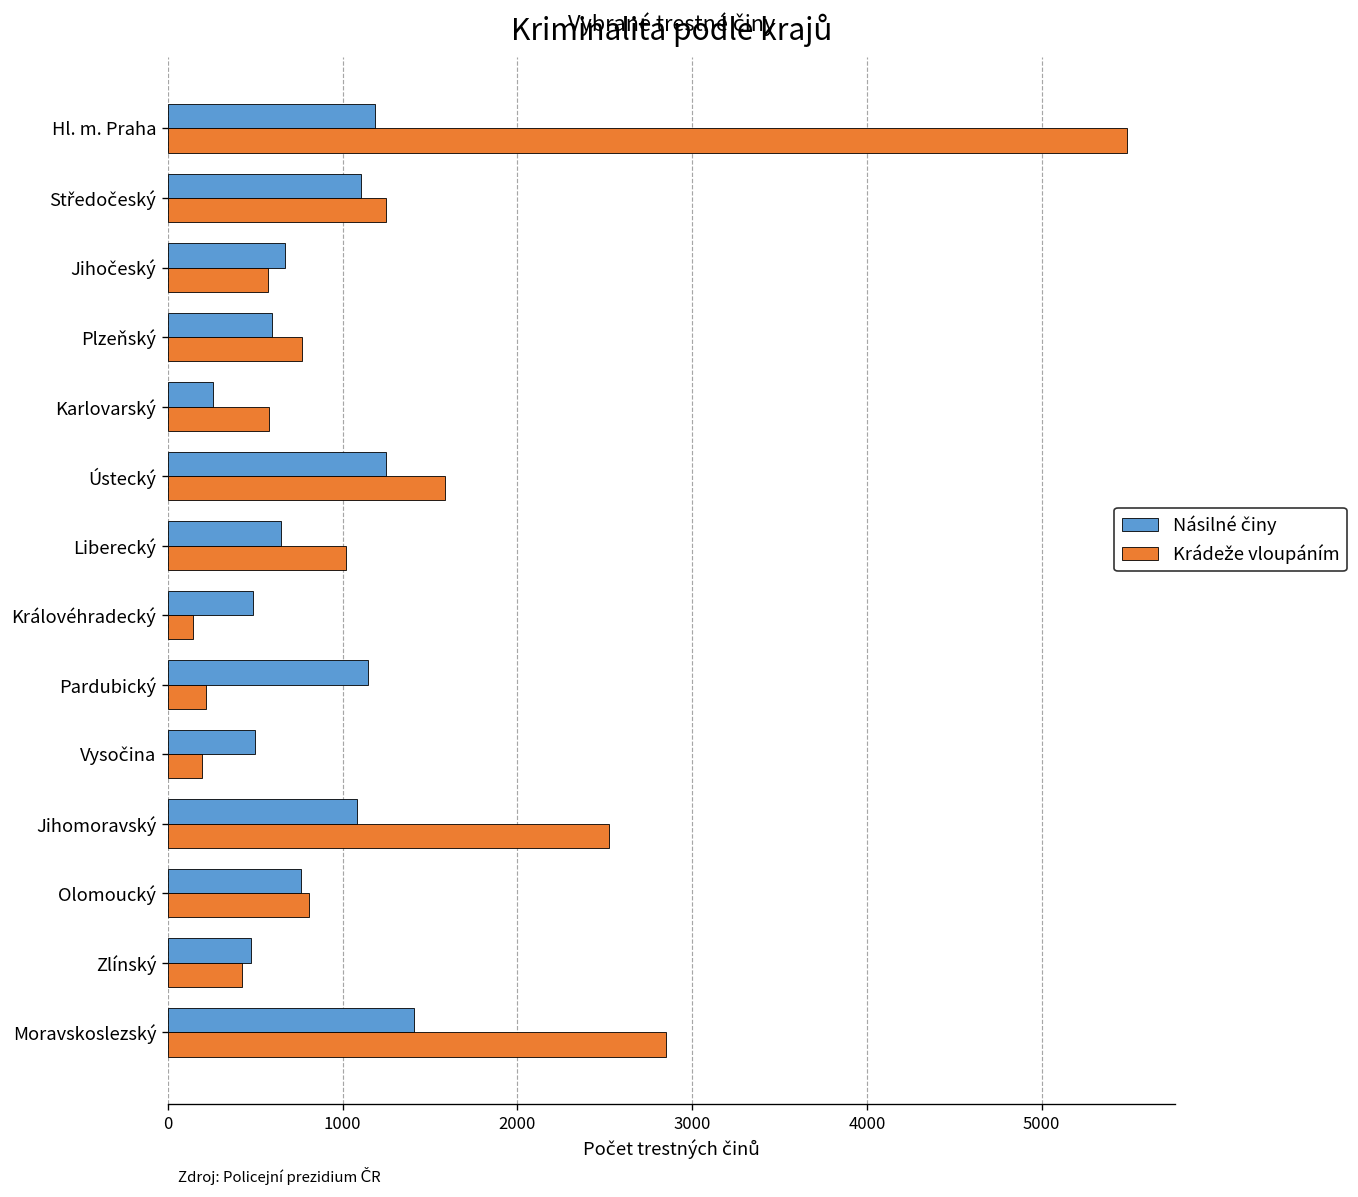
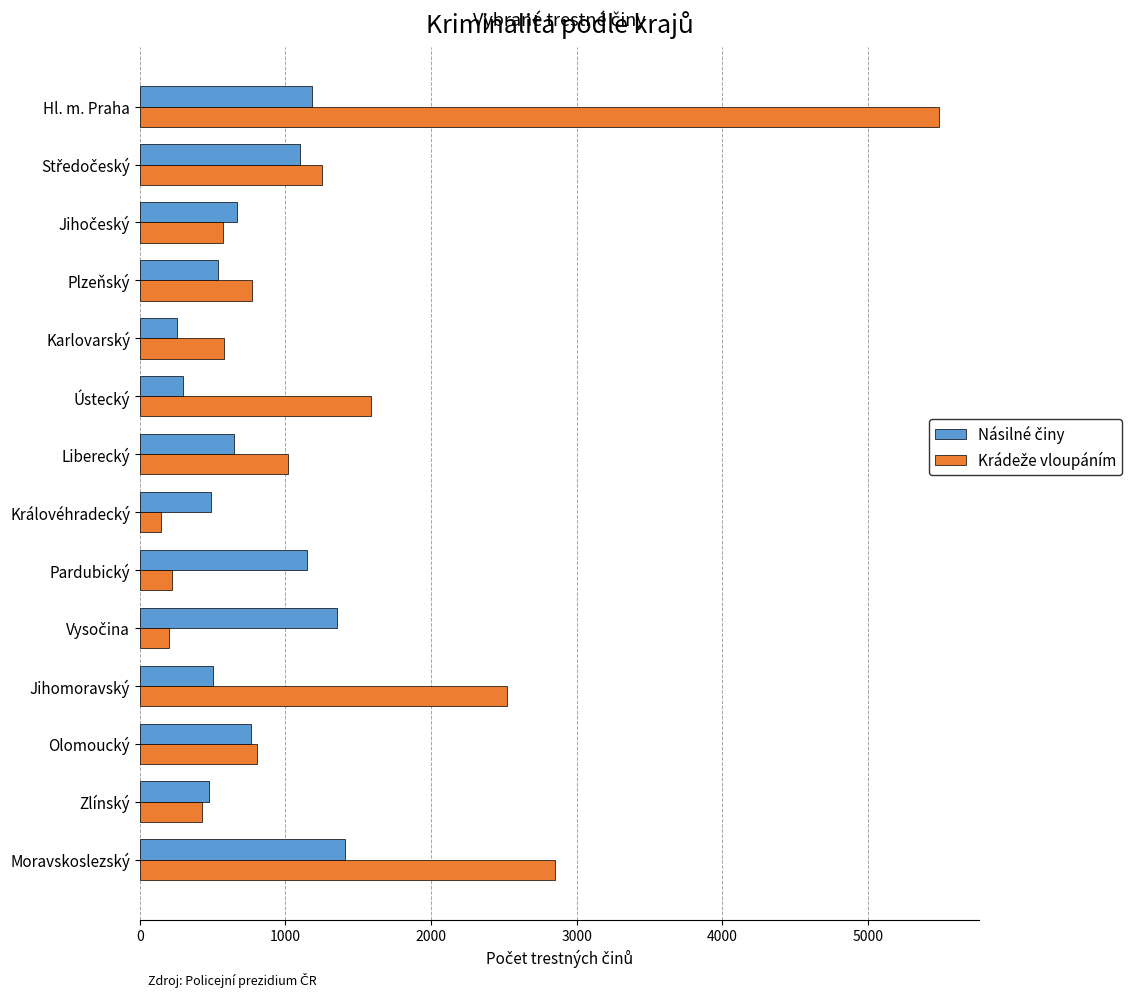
  {
    "Násilné činy": {
      "Hl. m. Praha": 1180,
      "Středočeský": 1100,
      "Jihočeský": 670,
-     "Plzeňský": 600,
+     "Plzeňský": 530,
      "Karlovarský": 260,
-     "Ústecký": 1250,
+     "Ústecký": 300,
      "Liberecký": 650,
      "Královéhradecký": 490,
      "Pardubický": 1150,
-     "Vysočina": 500,
-     "Jihomoravský": 1080,
+     "Vysočina": 1350,
+     "Jihomoravský": 500,
      "Olomoucký": 760,
      "Zlínský": 480,
      "Moravskoslezský": 1410
    },
    "Krádeže vloupáním": {
      "Hl. m. Praha": 5490,
      "Středočeský": 1250,
      "Jihočeský": 570,
      "Plzeňský": 770,
      "Karlovarský": 580,
      "Ústecký": 1590,
      "Liberecký": 1020,
      "Královéhradecký": 140,
      "Pardubický": 220,
      "Vysočina": 200,
      "Jihomoravský": 2520,
      "Olomoucký": 810,
      "Zlínský": 430,
      "Moravskoslezský": 2850
    }
  }
